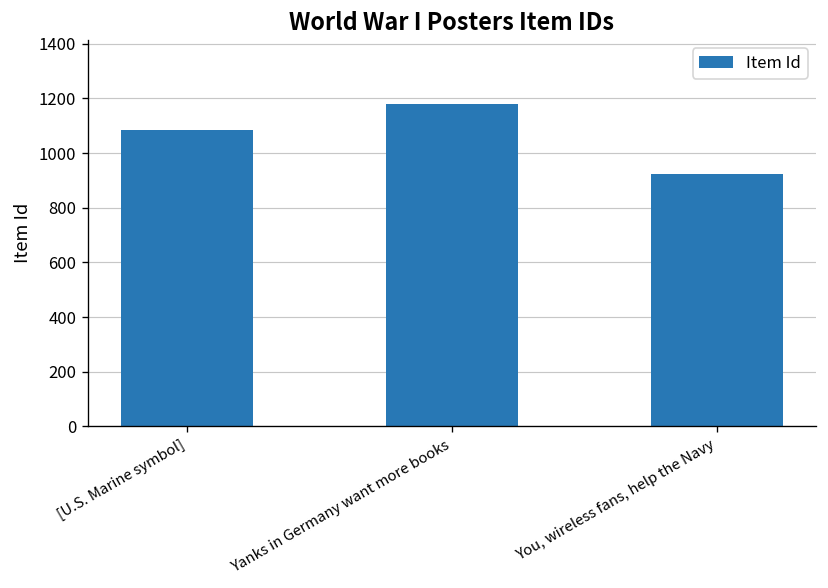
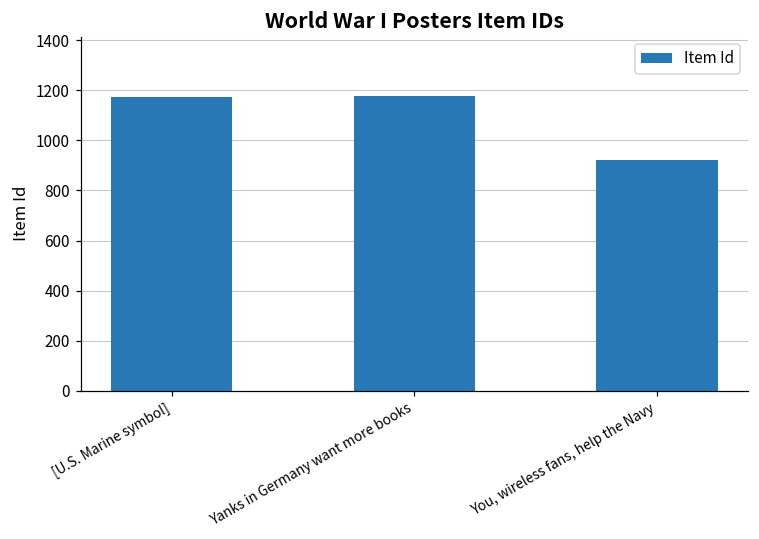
  {
-   "[U.S. Marine symbol]": 1080,
+   "[U.S. Marine symbol]": 1170,
    "Yanks in Germany want more books": 1180,
    "You, wireless fans, help the Navy": 920
  }
